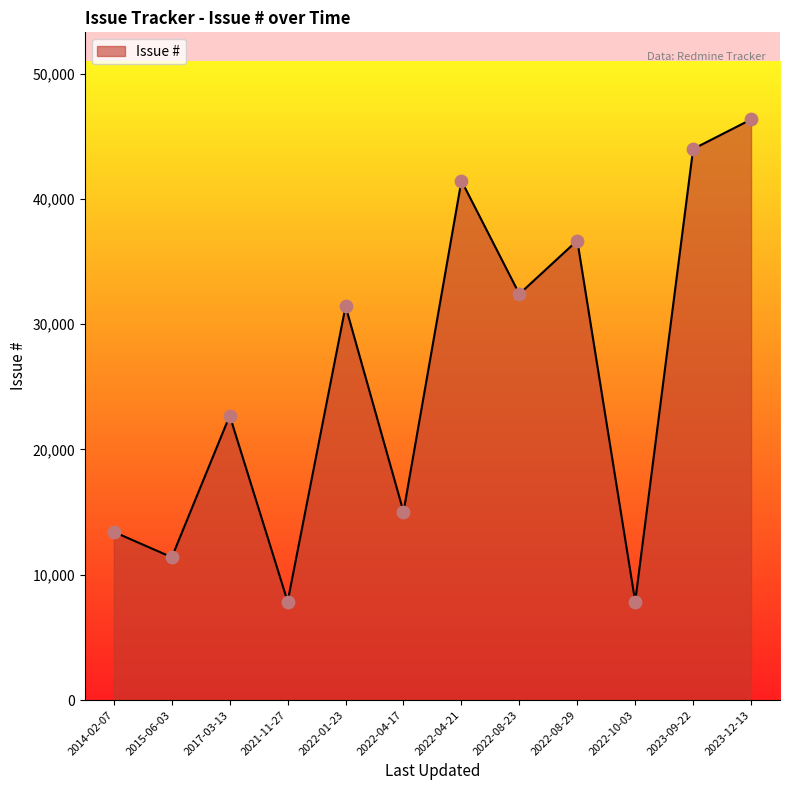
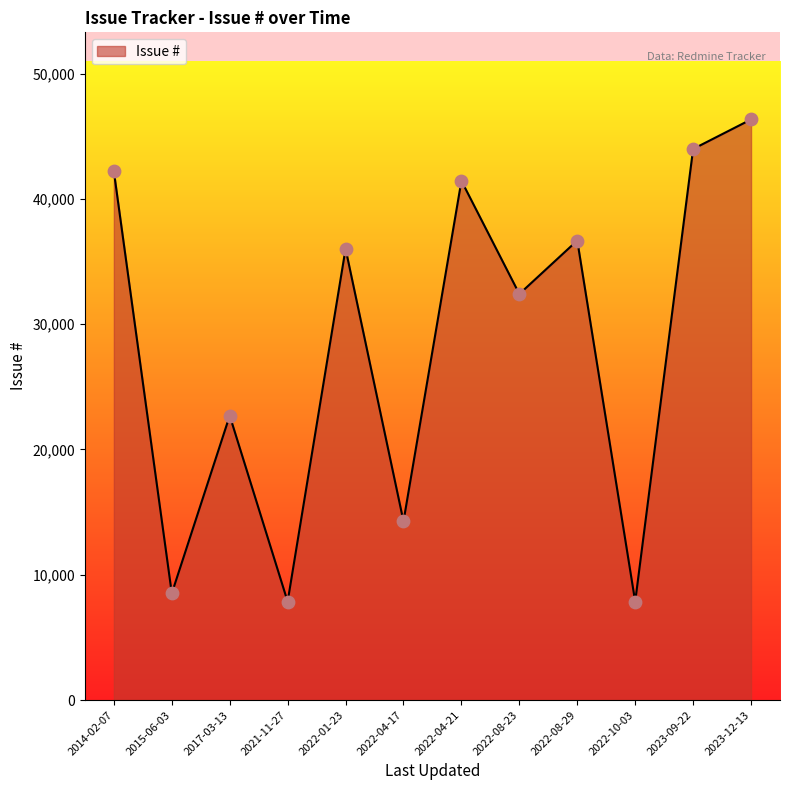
  {
-   "2014-02-07": "13,400",
-   "2015-06-03": "11,400",
+   "2014-02-07": "42,200",
+   "2015-06-03": "8,500",
    "2017-03-13": "22,700",
    "2021-11-27": "7,900",
-   "2022-01-23": "31,400",
-   "2022-04-17": "15,000",
+   "2022-01-23": "36,000",
+   "2022-04-17": "14,300",
    "2022-04-21": "41,400",
    "2022-08-23": "32,400",
    "2022-08-29": "36,700",
    "2022-10-03": "7,900",
    "2023-09-22": "44,000",
    "2023-12-13": "46,300"
  }
